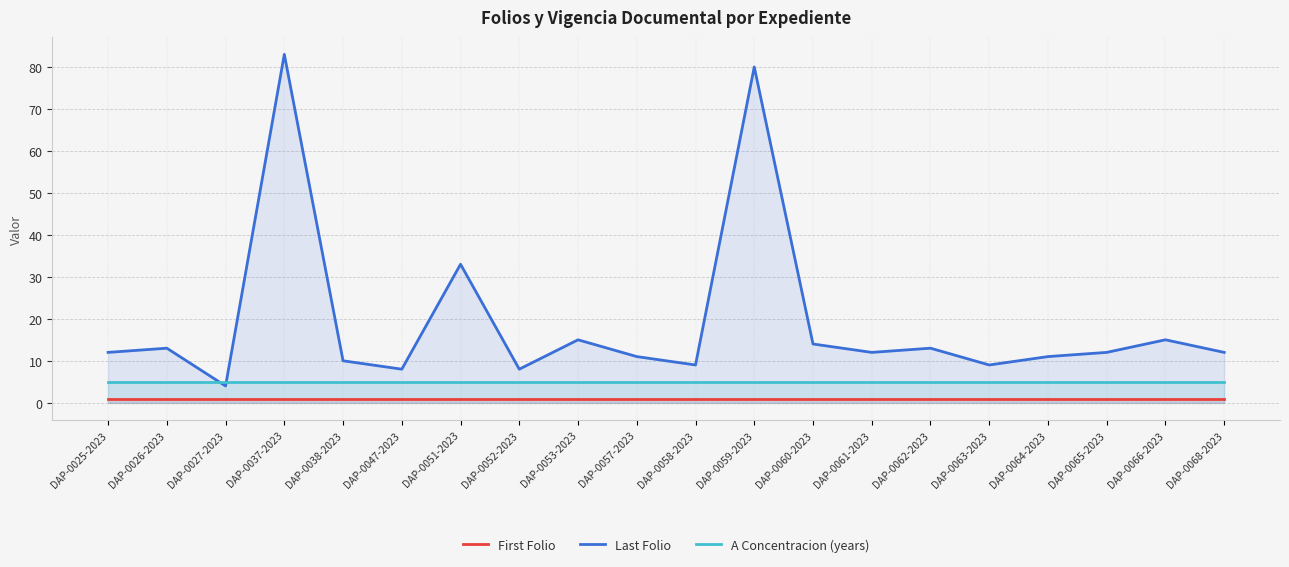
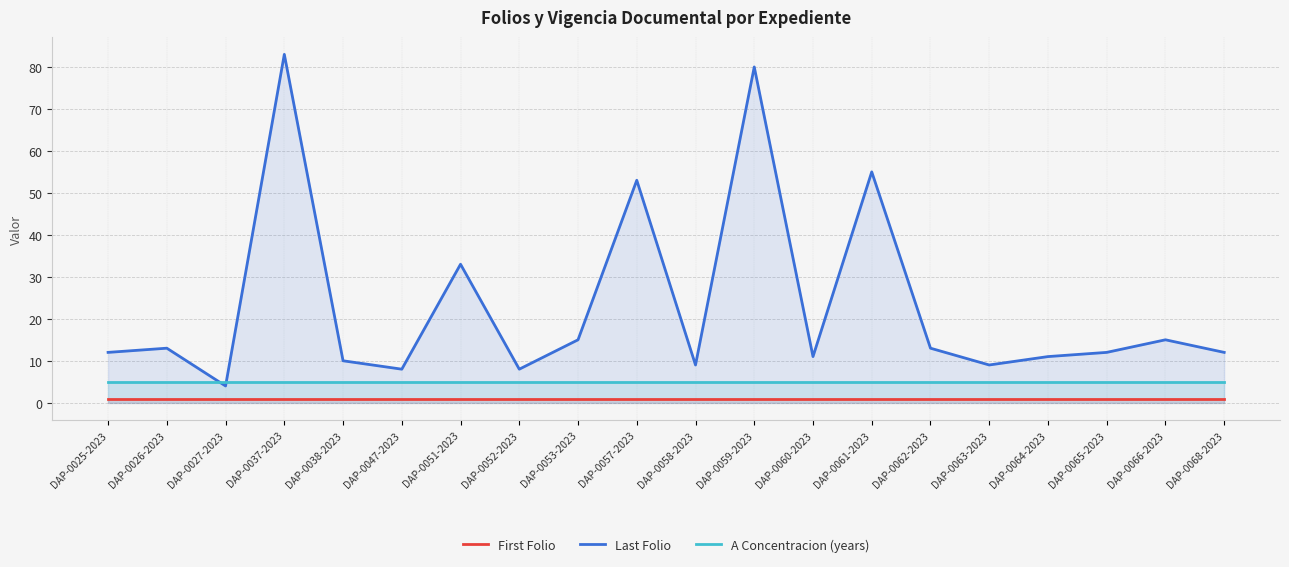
  {
    "First Folio": {
      "DAP-0025-2023": 1,
      "DAP-0026-2023": 1,
      "DAP-0027-2023": 1,
      "DAP-0037-2023": 1,
      "DAP-0038-2023": 1,
      "DAP-0047-2023": 1,
      "DAP-0051-2023": 1,
      "DAP-0052-2023": 1,
      "DAP-0053-2023": 1,
      "DAP-0057-2023": 1,
      "DAP-0058-2023": 1,
      "DAP-0059-2023": 1,
      "DAP-0060-2023": 1,
      "DAP-0061-2023": 1,
      "DAP-0062-2023": 1,
      "DAP-0063-2023": 1,
      "DAP-0064-2023": 1,
      "DAP-0065-2023": 1,
      "DAP-0066-2023": 1,
      "DAP-0068-2023": 1
    },
    "Last Folio": {
      "DAP-0025-2023": 12,
      "DAP-0026-2023": 13,
      "DAP-0027-2023": 4,
      "DAP-0037-2023": 83,
      "DAP-0038-2023": 10,
      "DAP-0047-2023": 8,
      "DAP-0051-2023": 33,
      "DAP-0052-2023": 8,
      "DAP-0053-2023": 15,
-     "DAP-0057-2023": 11,
+     "DAP-0057-2023": 53,
      "DAP-0058-2023": 9,
      "DAP-0059-2023": 80,
-     "DAP-0060-2023": 14,
-     "DAP-0061-2023": 12,
+     "DAP-0060-2023": 11,
+     "DAP-0061-2023": 55,
      "DAP-0062-2023": 13,
      "DAP-0063-2023": 9,
      "DAP-0064-2023": 11,
      "DAP-0065-2023": 12,
      "DAP-0066-2023": 15,
      "DAP-0068-2023": 12
    },
    "A Concentracion (years)": {
      "DAP-0025-2023": 5,
      "DAP-0026-2023": 5,
      "DAP-0027-2023": 5,
      "DAP-0037-2023": 5,
      "DAP-0038-2023": 5,
      "DAP-0047-2023": 5,
      "DAP-0051-2023": 5,
      "DAP-0052-2023": 5,
      "DAP-0053-2023": 5,
      "DAP-0057-2023": 5,
      "DAP-0058-2023": 5,
      "DAP-0059-2023": 5,
      "DAP-0060-2023": 5,
      "DAP-0061-2023": 5,
      "DAP-0062-2023": 5,
      "DAP-0063-2023": 5,
      "DAP-0064-2023": 5,
      "DAP-0065-2023": 5,
      "DAP-0066-2023": 5,
      "DAP-0068-2023": 5
    }
  }
